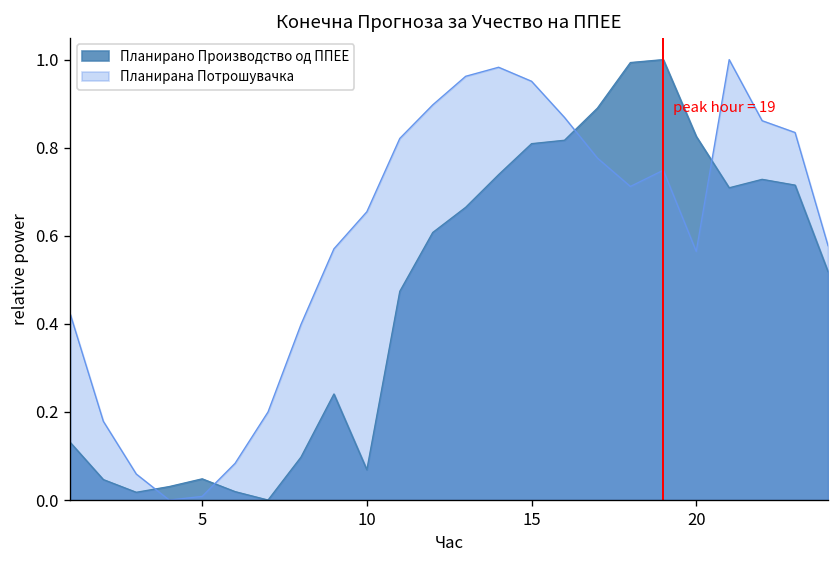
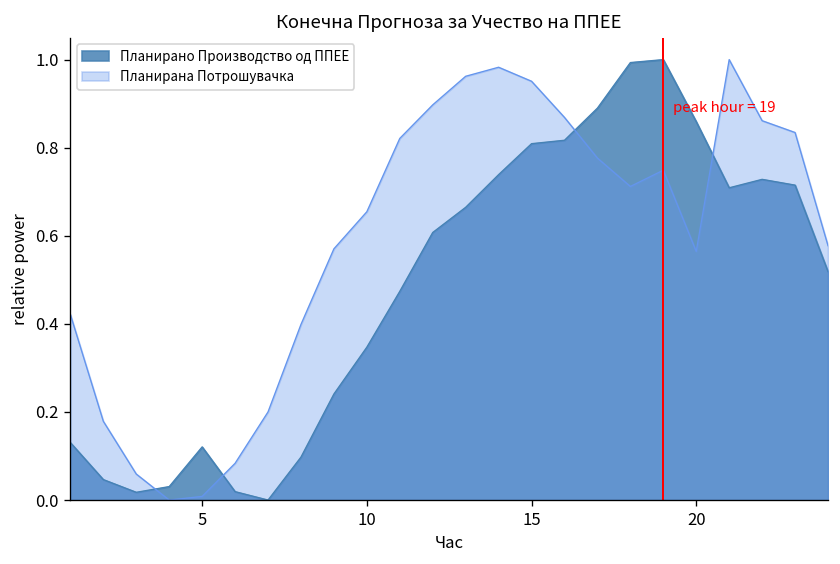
  {
    "Планирано Производство од ППЕЕ": {
-     "5": 0.05,
-     "10": 0.07,
+     "5": 0.12,
+     "10": 0.35,
      "15": 0.81,
-     "20": 0.83
+     "20": 0.86
    },
    "Планирана Потрошувачка": {
      "5": 0.01,
      "10": 0.65,
      "15": 0.95,
      "20": 0.56
    }
  }
